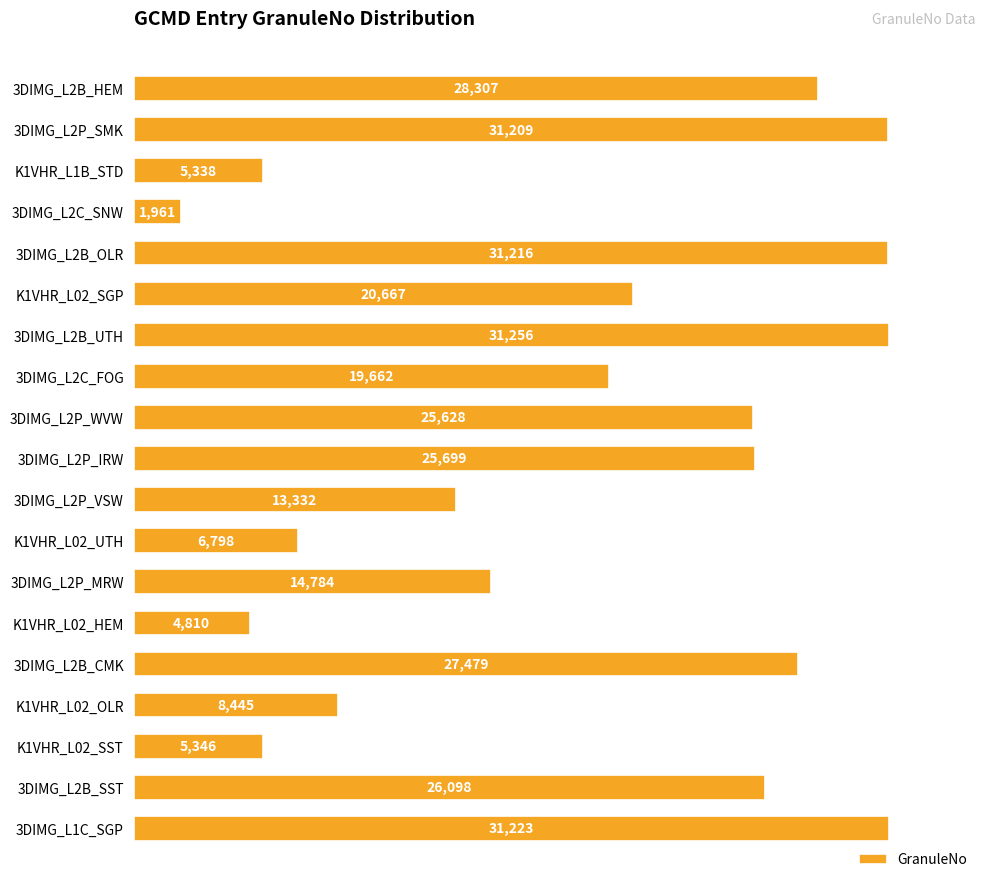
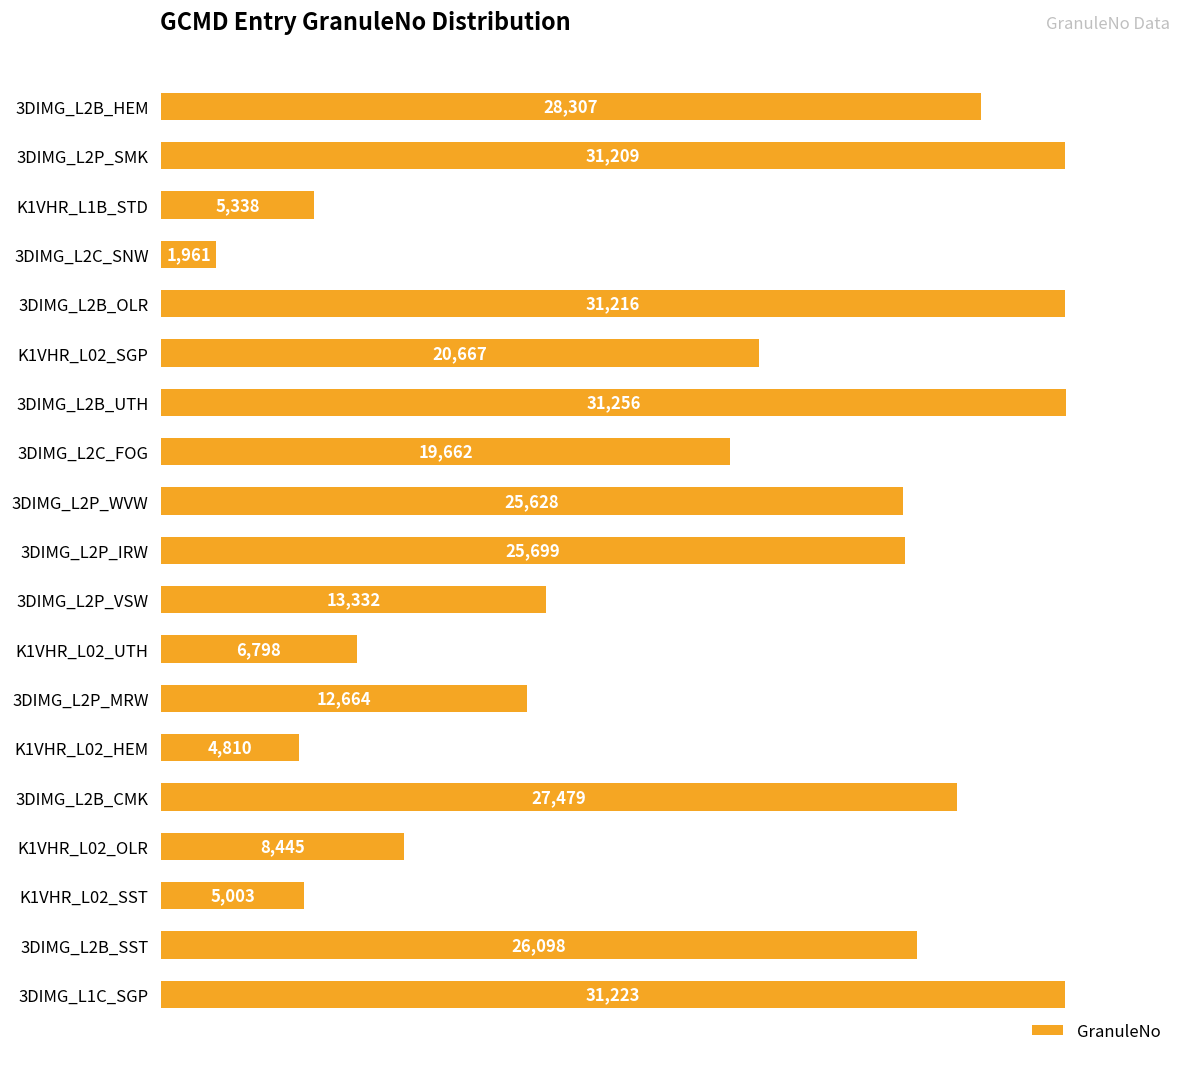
  {
    "3DIMG_L2B_HEM": "28,307",
    "3DIMG_L2P_SMK": "31,209",
    "K1VHR_L1B_STD": "5,338",
    "3DIMG_L2C_SNW": "1,961",
    "3DIMG_L2B_OLR": "31,216",
    "K1VHR_L02_SGP": "20,667",
    "3DIMG_L2B_UTH": "31,256",
    "3DIMG_L2C_FOG": "19,662",
    "3DIMG_L2P_WVW": "25,628",
    "3DIMG_L2P_IRW": "25,699",
    "3DIMG_L2P_VSW": "13,332",
    "K1VHR_L02_UTH": "6,798",
-   "3DIMG_L2P_MRW": "14,784",
+   "3DIMG_L2P_MRW": "12,664",
    "K1VHR_L02_HEM": "4,810",
    "3DIMG_L2B_CMK": "27,479",
    "K1VHR_L02_OLR": "8,445",
-   "K1VHR_L02_SST": "5,346",
+   "K1VHR_L02_SST": "5,003",
    "3DIMG_L2B_SST": "26,098",
    "3DIMG_L1C_SGP": "31,223"
  }
